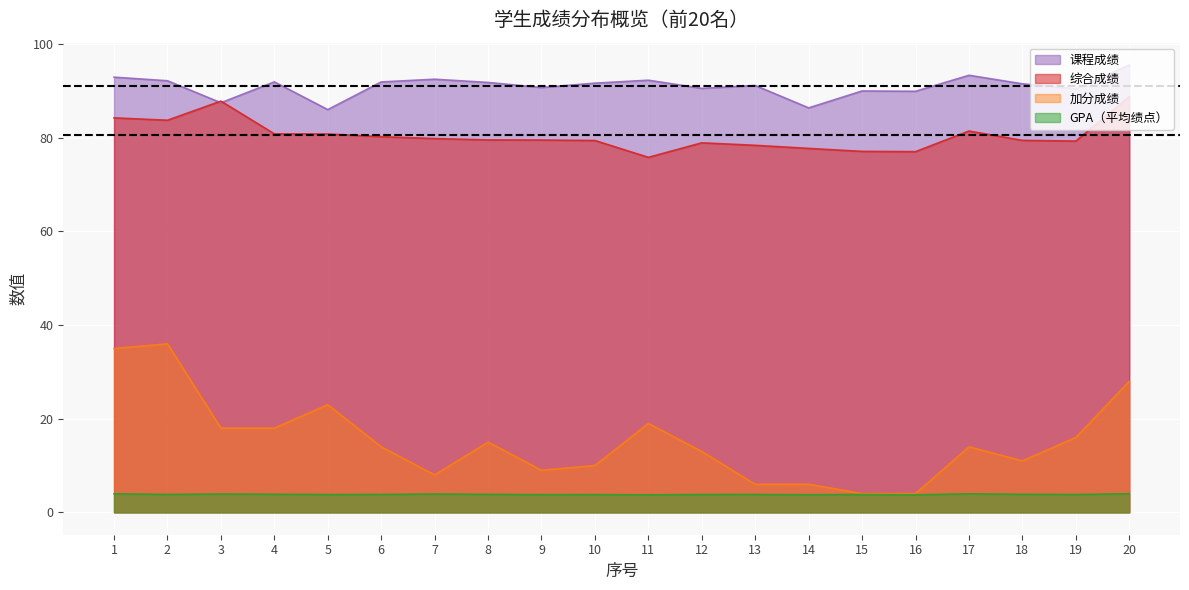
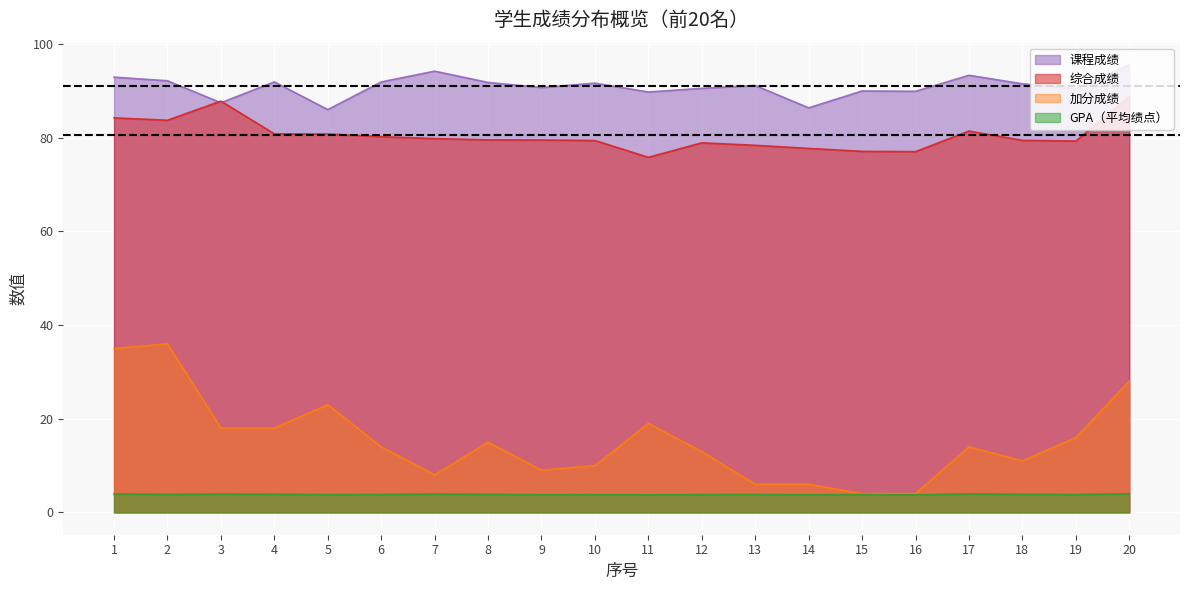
  {
    "课程成绩": {
      "1": 93,
      "2": 92,
      "4": 92,
      "5": 86,
      "6": 92,
-     "7": 93,
+     "7": 94,
      "8": 92,
      "9": 91,
      "10": 92,
-     "11": 92,
+     "11": 90,
      "12": 91,
      "13": 91,
      "14": 86,
      "15": 90,
      "16": 90,
      "17": 93,
      "18": 92
    },
    "综合成绩": {
      "1": 84,
      "2": 84,
      "4": 81,
      "5": 81,
      "6": 80,
      "7": 80,
      "8": 80,
      "9": 80,
      "10": 79,
      "11": 76,
      "12": 79,
      "13": 78,
      "14": 78,
      "15": 77,
      "16": 77,
      "17": 81,
      "18": 79,
      "19": 79
    },
    "加分成绩": {
      "1": 35,
      "2": 36,
      "3": 18,
      "4": 18,
      "5": 23,
      "6": 14,
      "7": 8,
      "8": 15,
      "9": 9,
      "10": 10,
      "11": 19,
      "12": 13,
      "13": 6,
      "14": 6,
      "17": 14,
      "18": 11,
      "19": 16,
      "20": 28
    },
    "GPA（平均绩点）": {
      "1": 4,
      "2": 4,
      "3": 4,
      "4": 4,
      "5": 4,
      "6": 4,
      "7": 4,
      "8": 4,
      "9": 4,
      "10": 4,
      "11": 4,
      "12": 4,
      "13": 4,
      "14": 4,
      "17": 4,
      "18": 4,
      "19": 4,
      "20": 4
    }
  }
